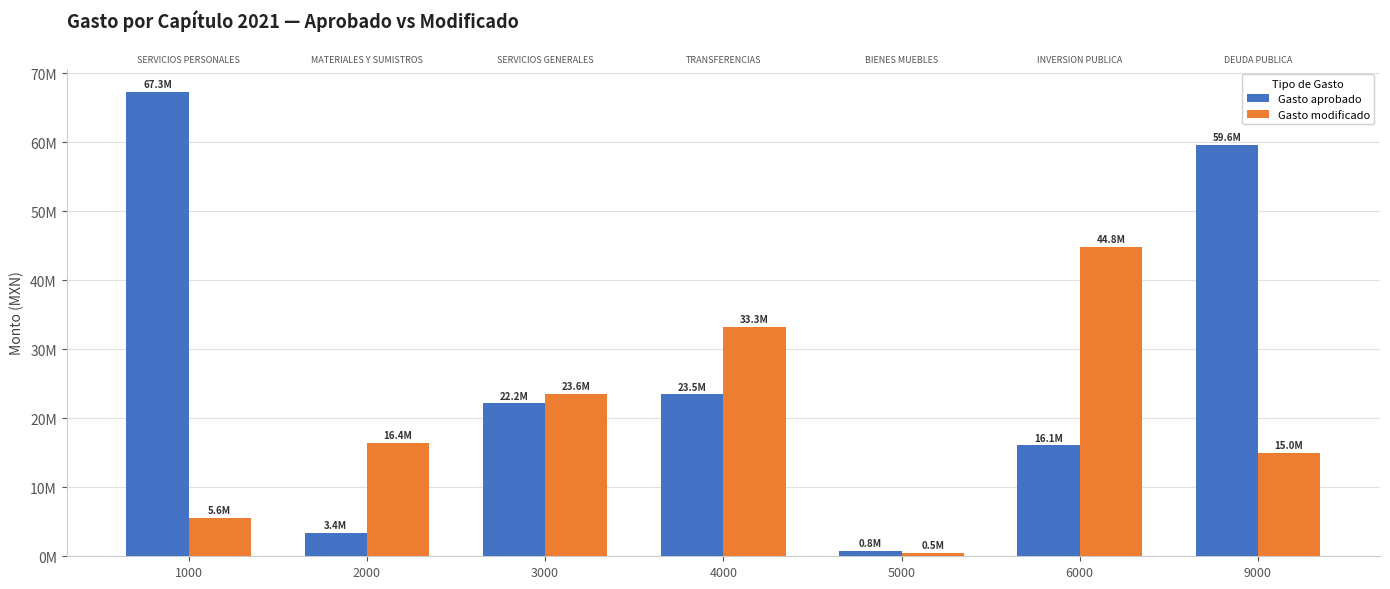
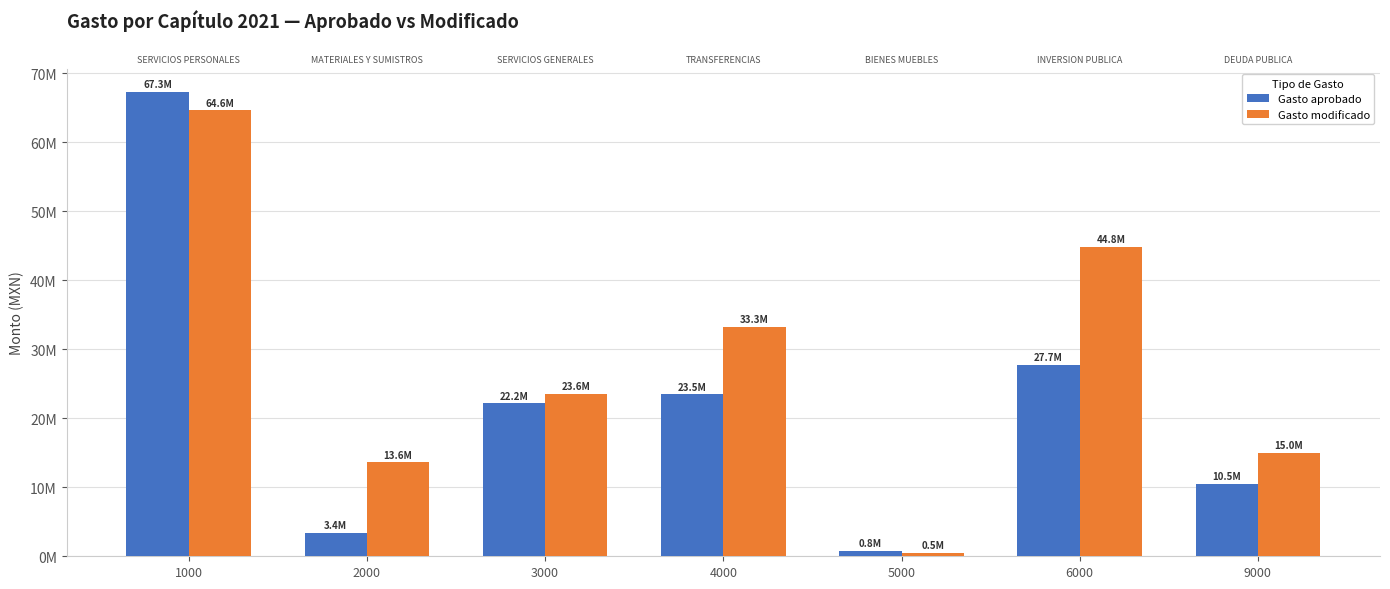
  {
    "Gasto aprobado": {
      "1000": "67.3M",
      "2000": "3.4M",
      "3000": "22.2M",
      "4000": "23.5M",
      "5000": "0.8M",
-     "6000": "16.1M",
-     "9000": "59.6M"
+     "6000": "27.7M",
+     "9000": "10.5M"
    },
    "Gasto modificado": {
-     "1000": "5.6M",
-     "2000": "16.4M",
+     "1000": "64.6M",
+     "2000": "13.6M",
      "3000": "23.6M",
      "4000": "33.3M",
      "5000": "0.5M",
      "6000": "44.8M",
      "9000": "15.0M"
    }
  }
